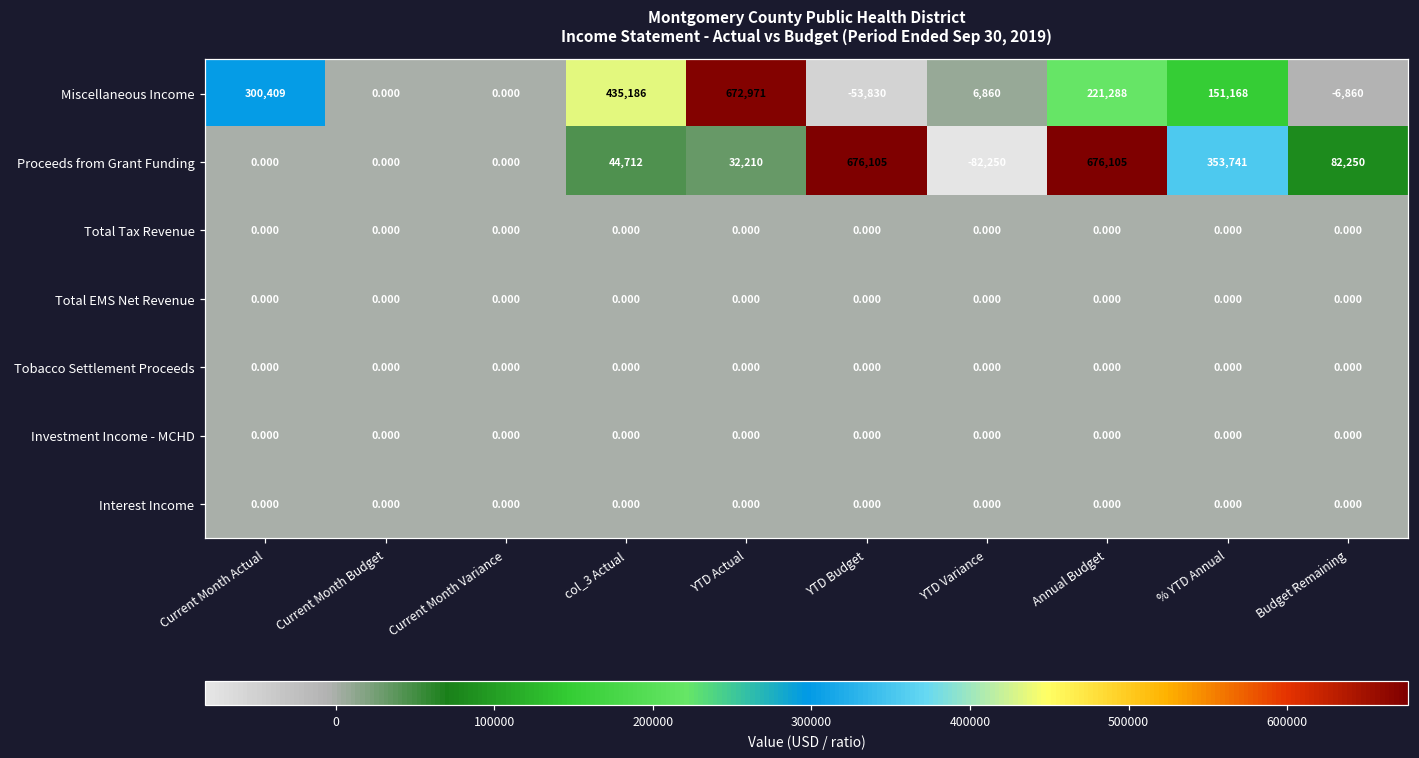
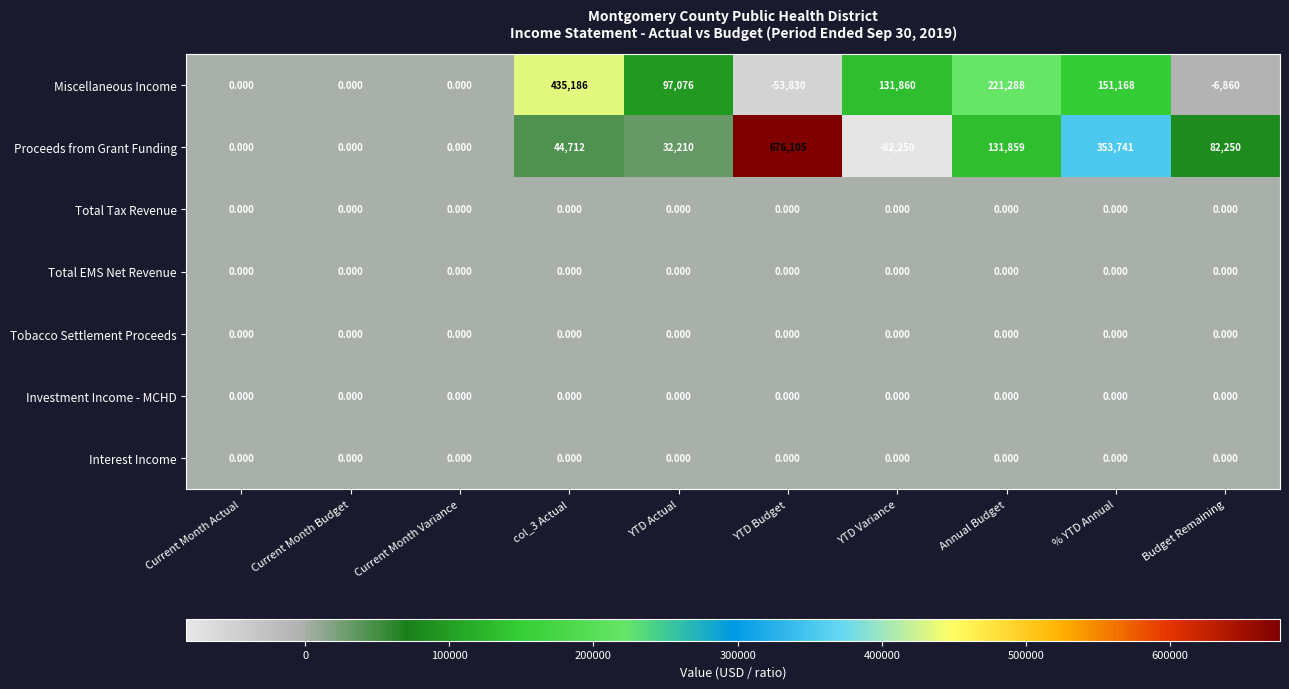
  {
    "Miscellaneous Income": {
-     "Current Month Actual": "300,409",
+     "Current Month Actual": "0.000",
      "Current Month Budget": "0.000",
      "Current Month Variance": "0.000",
      "col_3 Actual": "435,186",
-     "YTD Actual": "672,971",
-     "YTD Variance": "6,860",
+     "YTD Actual": "97,076",
+     "YTD Variance": "131,860",
      "Annual Budget": "221,288",
      "% YTD Annual": "151,168",
      "Budget Remaining": "-6,860"
    },
    "Proceeds from Grant Funding": {
      "Current Month Actual": "0.000",
      "Current Month Budget": "0.000",
      "Current Month Variance": "0.000",
      "col_3 Actual": "44,712",
      "YTD Actual": "32,210",
      "YTD Budget": "676,105",
-     "Annual Budget": "676,105",
+     "Annual Budget": "131,859",
      "% YTD Annual": "353,741",
      "Budget Remaining": "82,250"
    },
    "Total Tax Revenue": {
      "Current Month Actual": "0.000",
      "Current Month Budget": "0.000",
      "Current Month Variance": "0.000",
      "col_3 Actual": "0.000",
      "YTD Actual": "0.000",
      "YTD Budget": "0.000",
      "YTD Variance": "0.000",
      "Annual Budget": "0.000",
      "% YTD Annual": "0.000",
      "Budget Remaining": "0.000"
    },
    "Total EMS Net Revenue": {
      "Current Month Actual": "0.000",
      "Current Month Budget": "0.000",
      "Current Month Variance": "0.000",
      "col_3 Actual": "0.000",
      "YTD Actual": "0.000",
      "YTD Budget": "0.000",
      "YTD Variance": "0.000",
      "Annual Budget": "0.000",
      "% YTD Annual": "0.000",
      "Budget Remaining": "0.000"
    },
    "Tobacco Settlement Proceeds": {
      "Current Month Actual": "0.000",
      "Current Month Budget": "0.000",
      "Current Month Variance": "0.000",
      "col_3 Actual": "0.000",
      "YTD Actual": "0.000",
      "YTD Budget": "0.000",
      "YTD Variance": "0.000",
      "Annual Budget": "0.000",
      "% YTD Annual": "0.000",
      "Budget Remaining": "0.000"
    },
    "Investment Income - MCHD": {
      "Current Month Actual": "0.000",
      "Current Month Budget": "0.000",
      "Current Month Variance": "0.000",
      "col_3 Actual": "0.000",
      "YTD Actual": "0.000",
      "YTD Budget": "0.000",
      "YTD Variance": "0.000",
      "Annual Budget": "0.000",
      "% YTD Annual": "0.000",
      "Budget Remaining": "0.000"
    },
    "Interest Income": {
      "Current Month Actual": "0.000",
      "Current Month Budget": "0.000",
      "Current Month Variance": "0.000",
      "col_3 Actual": "0.000",
      "YTD Actual": "0.000",
      "YTD Budget": "0.000",
      "YTD Variance": "0.000",
      "Annual Budget": "0.000",
      "% YTD Annual": "0.000",
      "Budget Remaining": "0.000"
    }
  }
